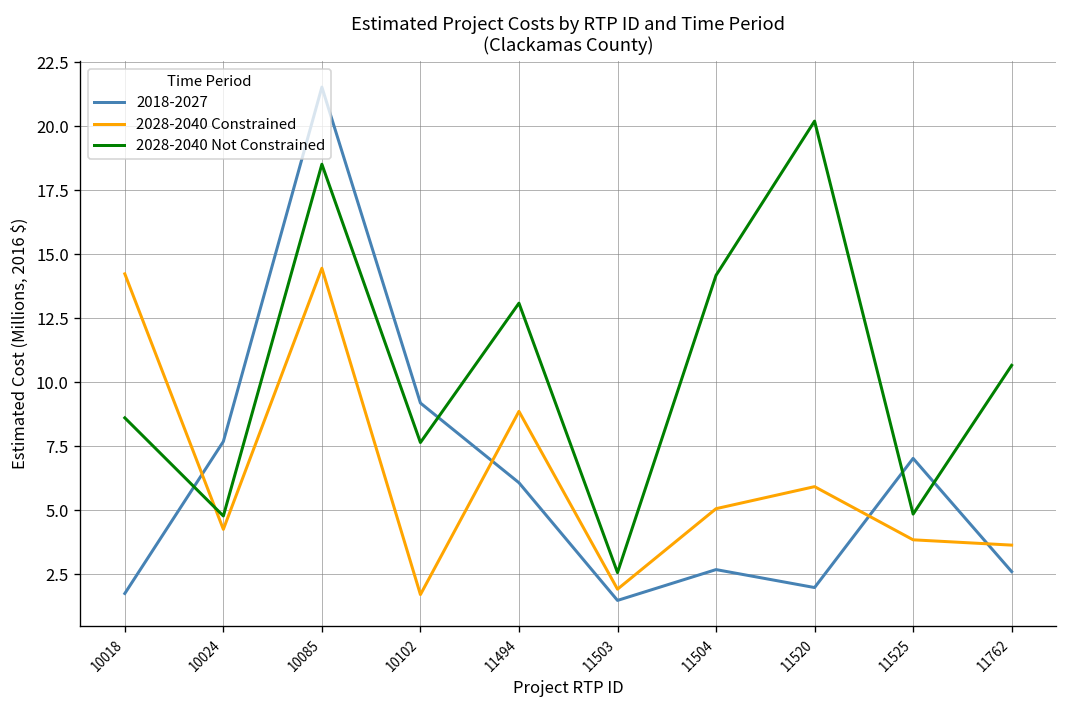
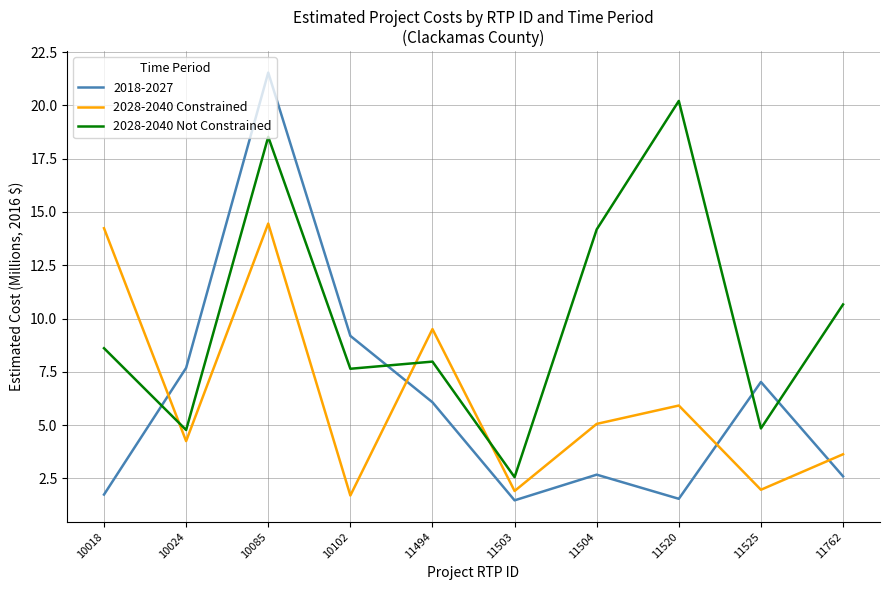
  {
    "2018-2027": {
      "10018": 1.7,
      "10024": 7.7,
      "10102": 9.2,
      "11494": 6.1,
      "11503": 1.5,
      "11504": 2.7,
-     "11520": 2.0,
+     "11520": 1.5,
      "11525": 7.0,
      "11762": 2.6
    },
    "2028-2040 Constrained": {
      "10018": 14.2,
      "10024": 4.3,
      "10085": 14.5,
      "10102": 1.7,
-     "11494": 8.9,
+     "11494": 9.5,
      "11503": 1.9,
      "11504": 5.1,
      "11520": 5.9,
-     "11525": 3.8,
+     "11525": 2.0,
      "11762": 3.6
    },
    "2028-2040 Not Constrained": {
      "10018": 8.6,
      "10024": 4.8,
      "10102": 7.6,
-     "11494": 13.1,
+     "11494": 8.0,
      "11503": 2.6,
      "11504": 14.2,
      "11520": 20.2,
      "11525": 4.8,
      "11762": 10.7
    }
  }
